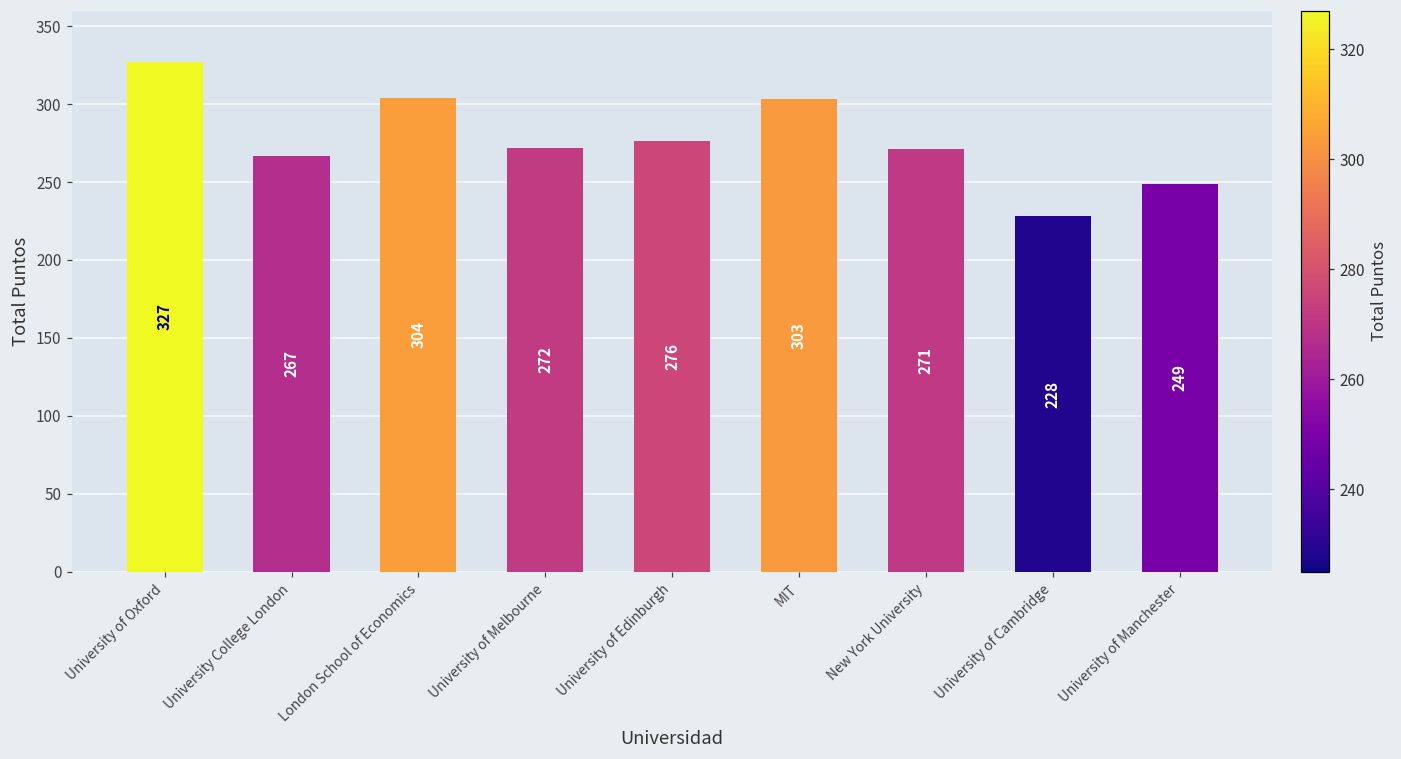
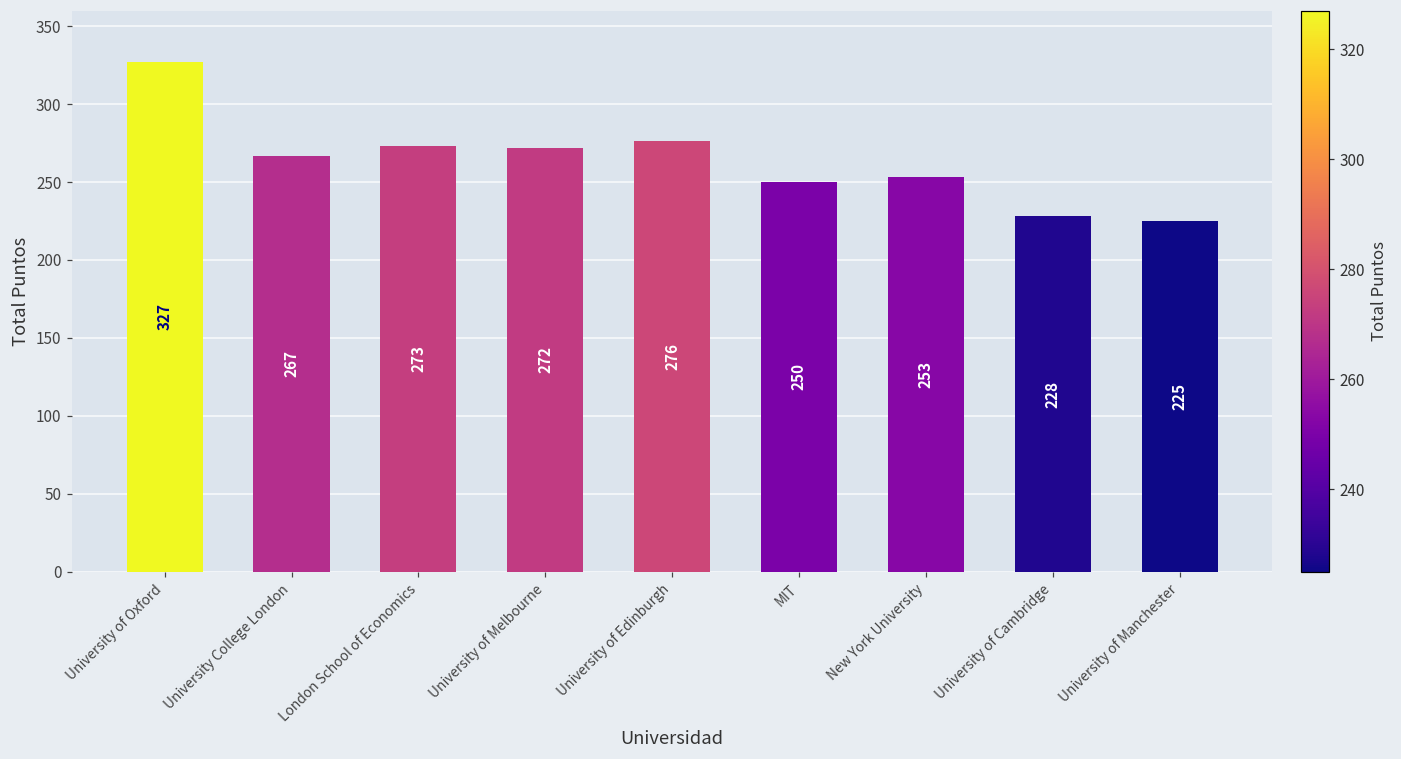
  {
    "University of Oxford": 327,
    "University College London": 267,
-   "London School of Economics": 304,
+   "London School of Economics": 273,
    "University of Melbourne": 272,
    "University of Edinburgh": 276,
-   "MIT": 303,
-   "New York University": 271,
+   "MIT": 250,
+   "New York University": 253,
    "University of Cambridge": 228,
-   "University of Manchester": 249
+   "University of Manchester": 225
  }
